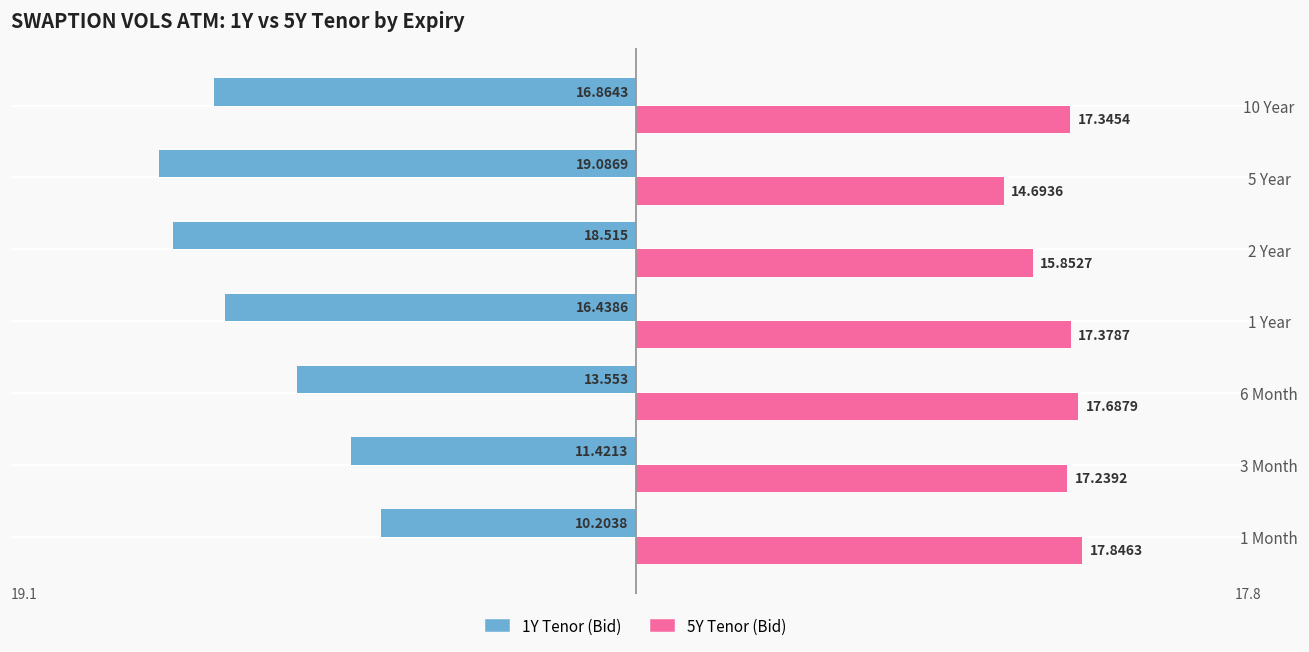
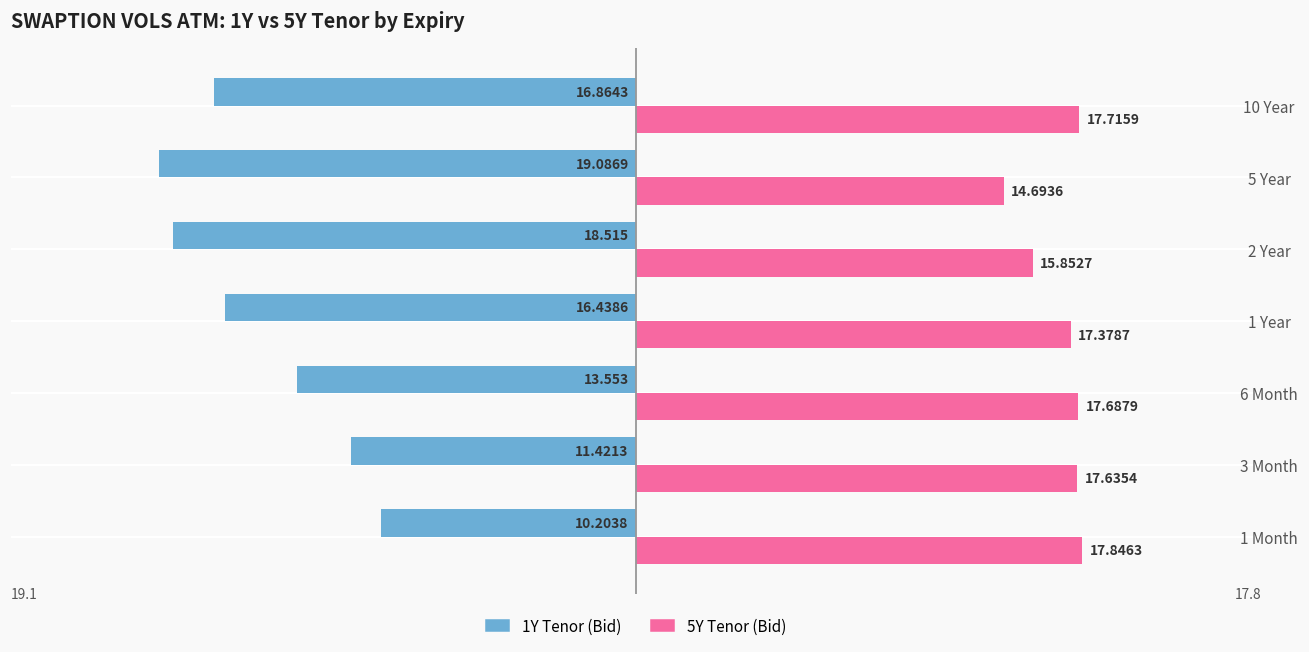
  {
    "5Y Tenor (Bid)": {
-     "10 Year": 17.3454,
+     "10 Year": 17.7159,
      "5 Year": 14.6936,
      "2 Year": 15.8527,
      "1 Year": 17.3787,
      "6 Month": 17.6879,
-     "3 Month": 17.2392,
+     "3 Month": 17.6354,
      "1 Month": 17.8463
    }
  }
